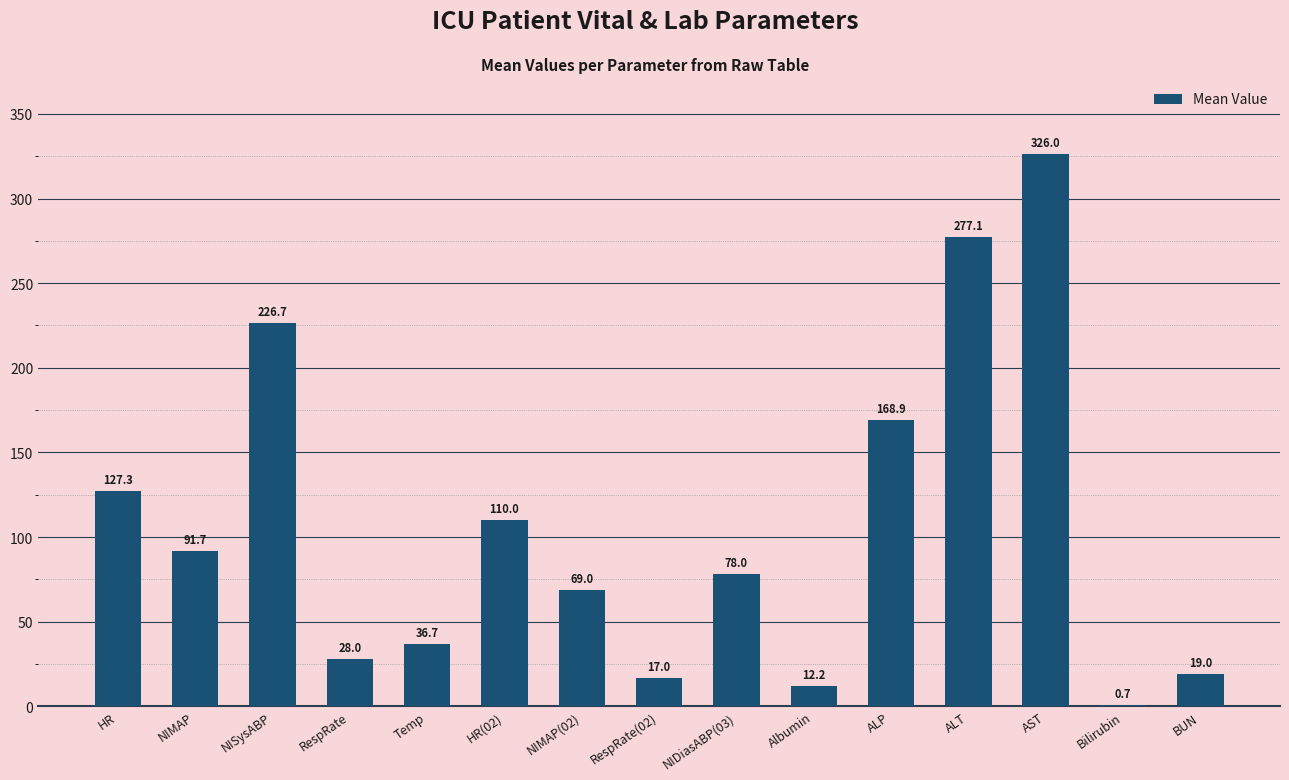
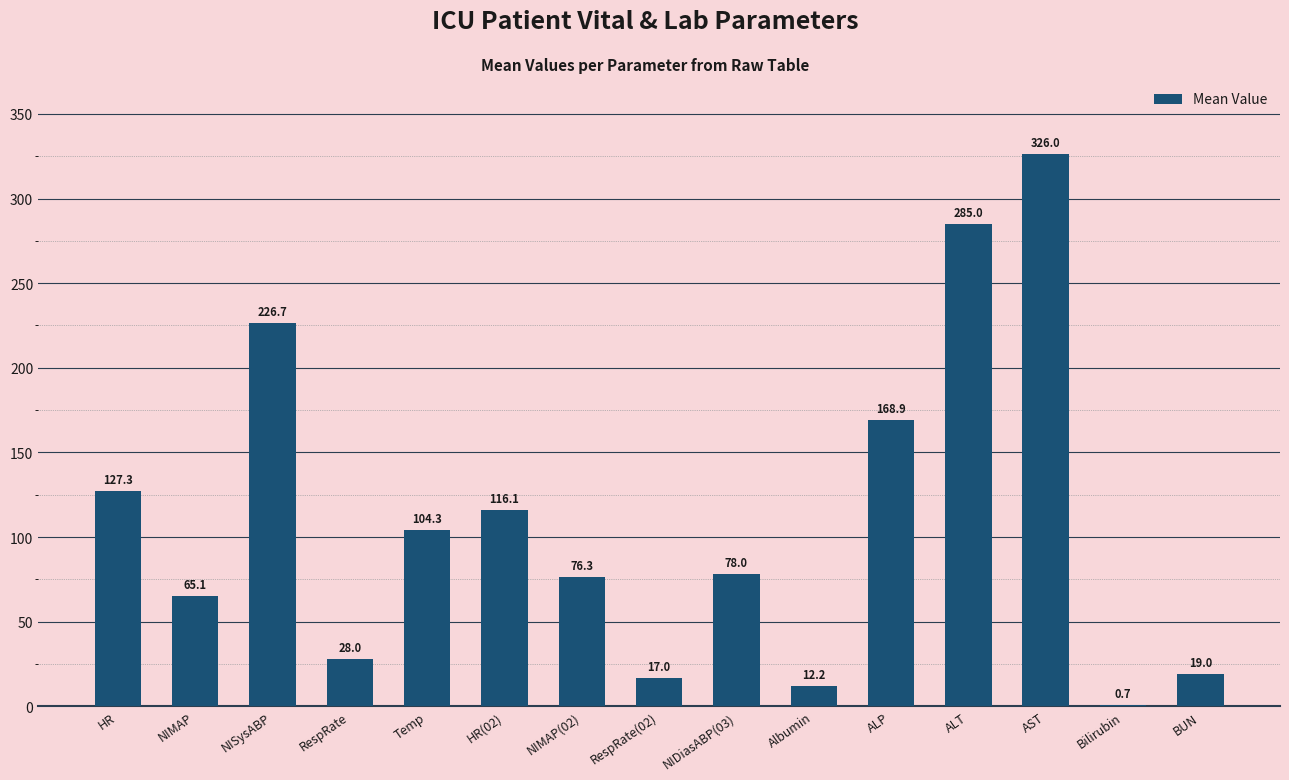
  {
    "HR": 127.3,
-   "NIMAP": 91.7,
+   "NIMAP": 65.1,
    "NISysABP": 226.7,
    "RespRate": 28.0,
-   "Temp": 36.7,
-   "HR(02)": 110.0,
-   "NIMAP(02)": 69.0,
+   "Temp": 104.3,
+   "HR(02)": 116.1,
+   "NIMAP(02)": 76.3,
    "RespRate(02)": 17.0,
    "NIDiasABP(03)": 78.0,
    "Albumin": 12.2,
    "ALP": 168.9,
-   "ALT": 277.1,
+   "ALT": 285.0,
    "AST": 326.0,
    "Bilirubin": 0.7,
    "BUN": 19.0
  }
